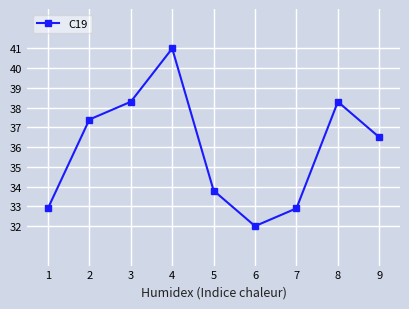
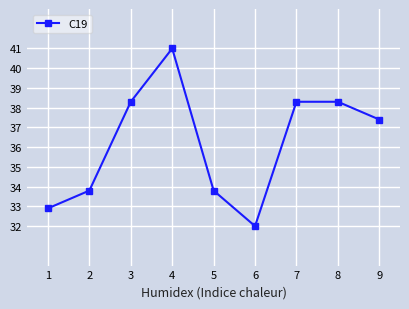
  {
    "1": 32.9,
-   "2": 37.4,
+   "2": 33.8,
    "3": 38.3,
    "4": 41.0,
    "5": 33.8,
    "6": 32.0,
-   "7": 32.9,
+   "7": 38.3,
    "8": 38.3,
-   "9": 36.5
+   "9": 37.4
  }
